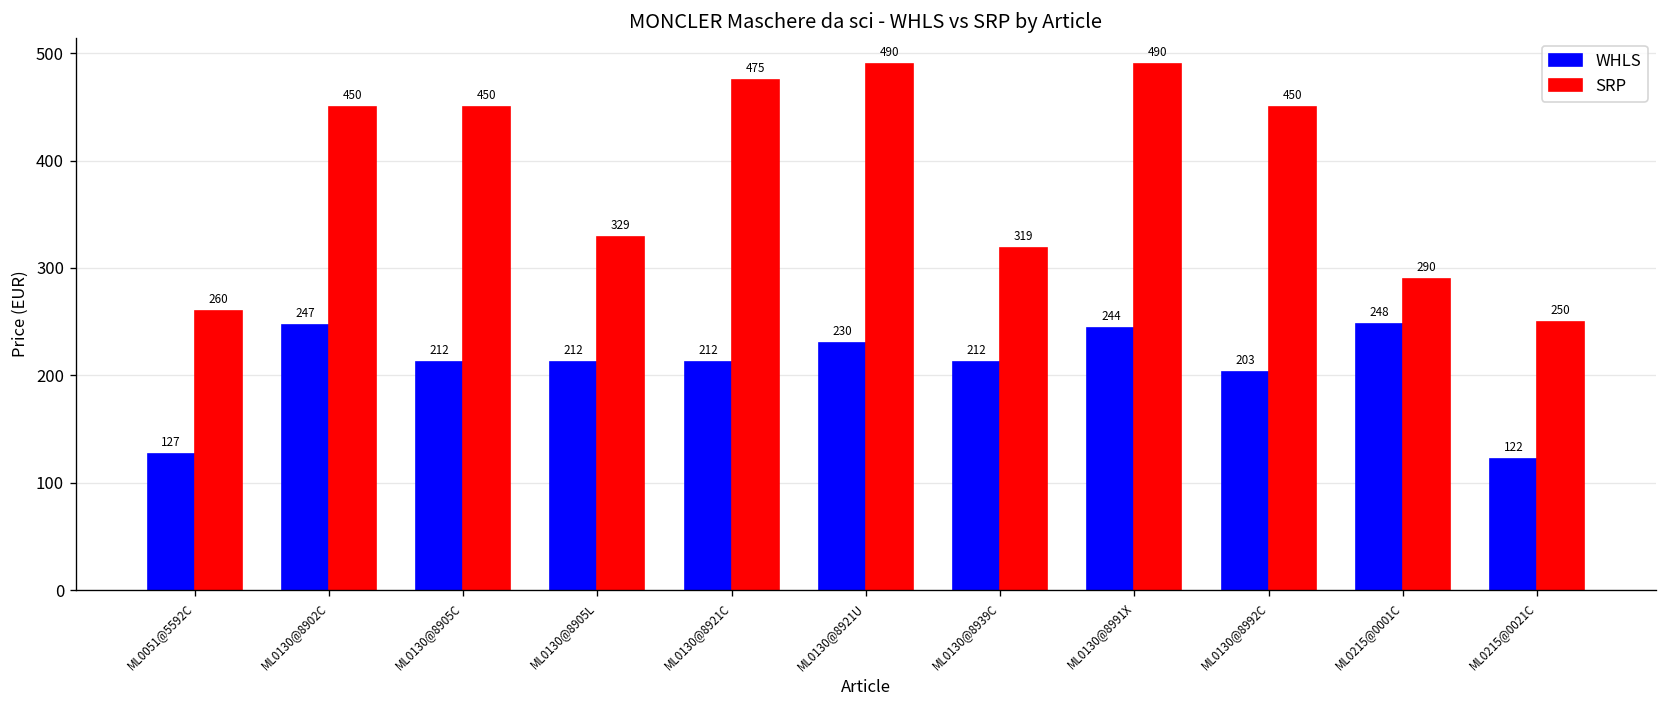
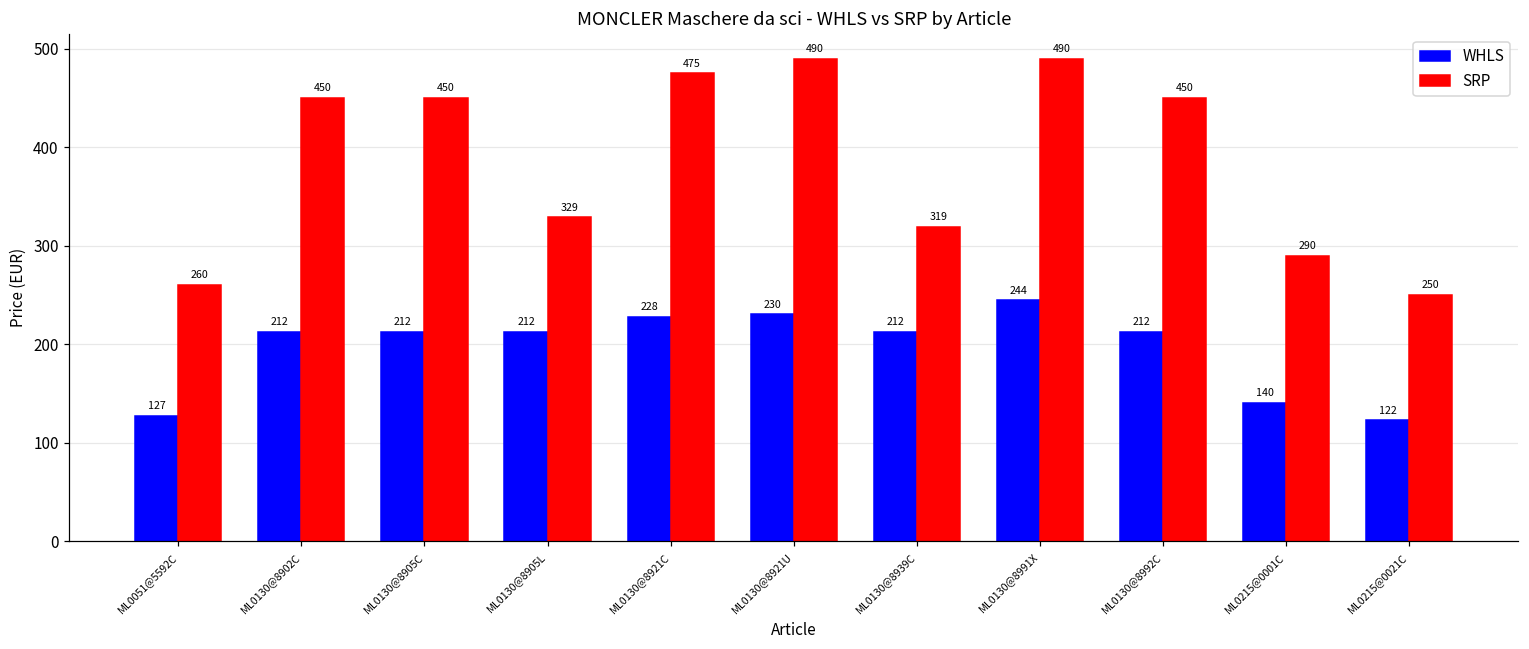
  {
    "WHLS": {
      "ML0051@5592C": 127,
-     "ML0130@8902C": 247,
+     "ML0130@8902C": 212,
      "ML0130@8905C": 212,
      "ML0130@8905L": 212,
-     "ML0130@8921C": 212,
+     "ML0130@8921C": 228,
      "ML0130@8921U": 230,
      "ML0130@8939C": 212,
      "ML0130@8991X": 244,
-     "ML0130@8992C": 203,
-     "ML0215@0001C": 248,
+     "ML0130@8992C": 212,
+     "ML0215@0001C": 140,
      "ML0215@0021C": 122
    },
    "SRP": {
      "ML0051@5592C": 260,
      "ML0130@8902C": 450,
      "ML0130@8905C": 450,
      "ML0130@8905L": 329,
      "ML0130@8921C": 475,
      "ML0130@8921U": 490,
      "ML0130@8939C": 319,
      "ML0130@8991X": 490,
      "ML0130@8992C": 450,
      "ML0215@0001C": 290,
      "ML0215@0021C": 250
    }
  }
